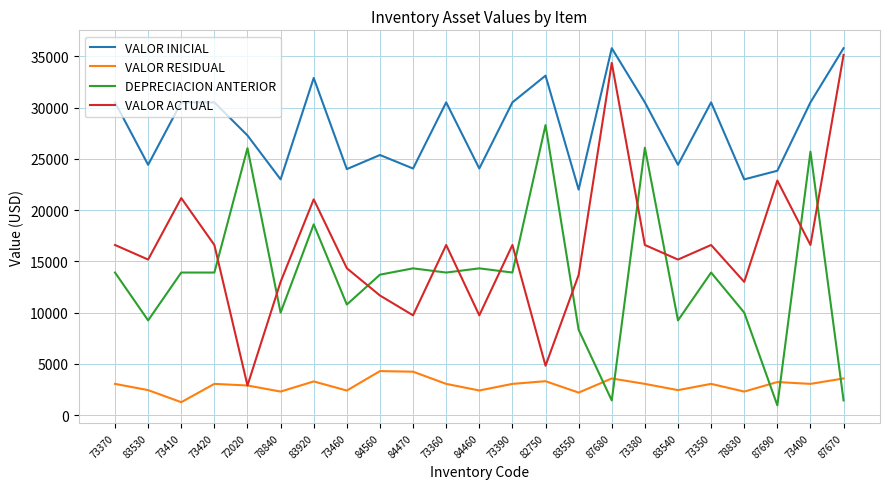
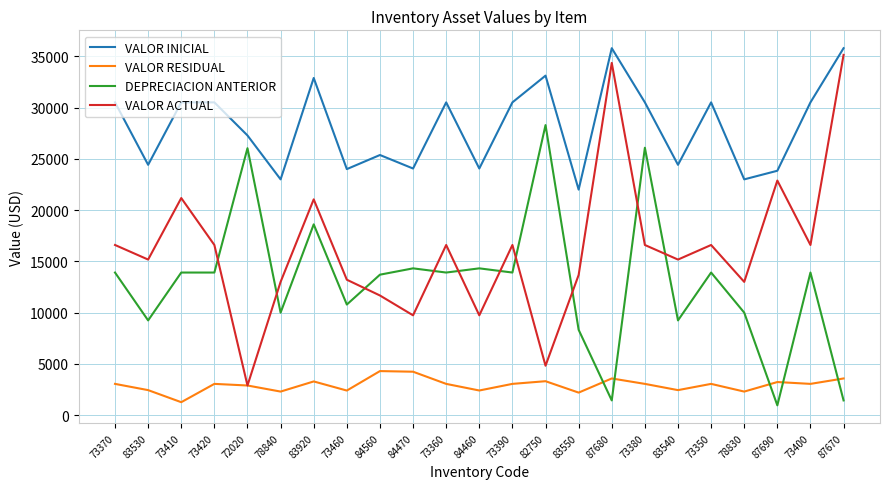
  {
    "VALOR INICIAL": {
      "83530": 24400,
      "72020": 27300,
      "78840": 23000,
      "83920": 32900,
      "73460": 24000,
      "84560": 25400,
      "84470": 24100,
      "73360": 30500,
      "84460": 24100,
      "73390": 30500,
      "82750": 33100,
      "83550": 22000,
      "87680": 35800,
      "73380": 30500,
      "83540": 24400,
      "73350": 30500,
      "78830": 23000,
      "87690": 23800,
      "73400": 30500,
      "87670": 35800
    },
    "VALOR RESIDUAL": {
      "73370": 3100,
      "83530": 2400,
      "73410": 1300,
      "73420": 3100,
      "78840": 2300,
      "83920": 3300,
      "73460": 2400,
      "84560": 4300,
      "84470": 4200,
      "73360": 3100,
      "84460": 2400,
      "73390": 3100,
      "82750": 3300,
      "83550": 2200,
      "87680": 3600,
      "73380": 3100,
      "83540": 2400,
      "73350": 3100,
      "78830": 2300,
      "87690": 3200,
      "73400": 3100,
      "87670": 3600
    },
    "DEPRECIACION ANTERIOR": {
      "73370": 13900,
      "83530": 9200,
      "73410": 13900,
      "73420": 13900,
      "72020": 26000,
      "78840": 10000,
      "83920": 18600,
      "73460": 10800,
      "84560": 13700,
      "84470": 14300,
      "73360": 13900,
      "84460": 14300,
      "73390": 13900,
      "82750": 28300,
      "83550": 8300,
      "87680": 1400,
      "73380": 26100,
      "83540": 9200,
      "73350": 13900,
      "78830": 10000,
      "87690": 1000,
-     "73400": 25700,
+     "73400": 13900,
      "87670": 1400
    },
    "VALOR ACTUAL": {
      "73370": 16600,
      "83530": 15200,
      "73410": 21200,
      "73420": 16600,
      "78840": 13000,
      "83920": 21000,
-     "73460": 14300,
+     "73460": 13200,
      "84560": 11700,
      "84470": 9700,
      "73360": 16600,
      "84460": 9700,
      "73390": 16600,
      "82750": 4800,
      "83550": 13700,
      "87680": 34400,
      "73380": 16600,
      "83540": 15200,
      "73350": 16600,
      "78830": 13000,
      "87690": 22900,
      "73400": 16600,
      "87670": 35100
    }
  }
